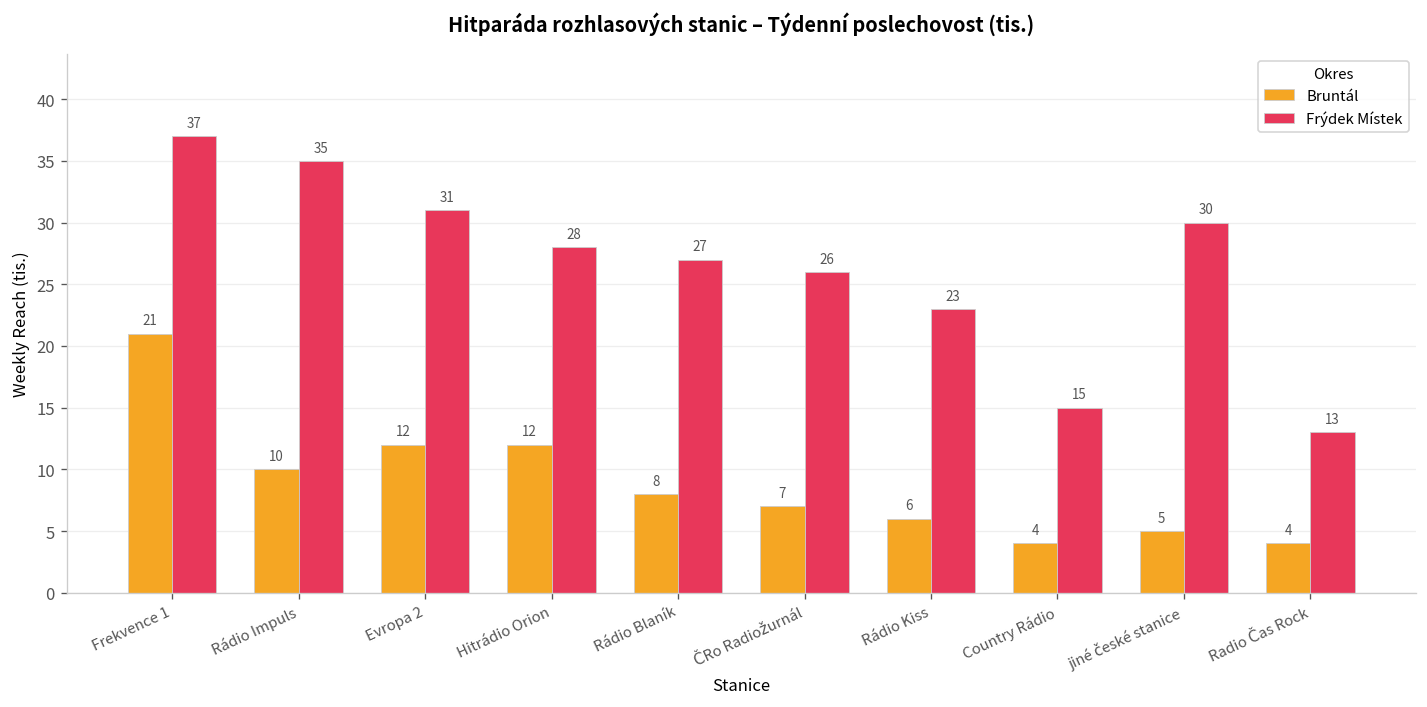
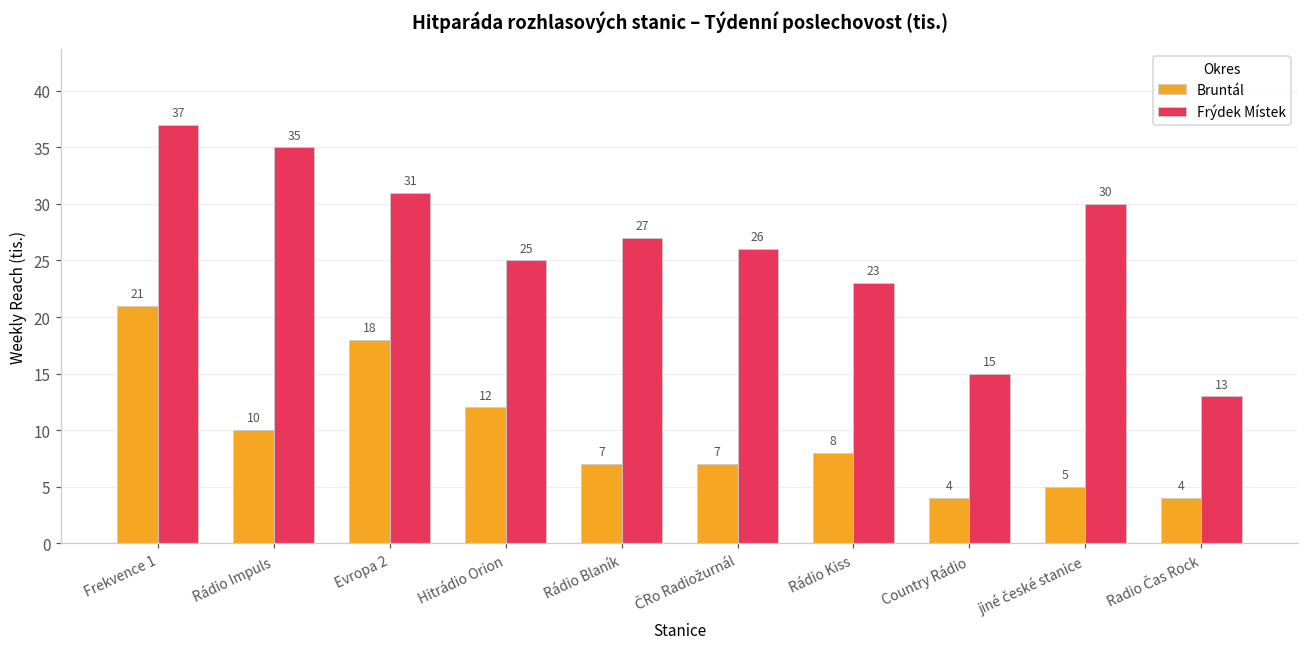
  {
    "Bruntál": {
      "Frekvence 1": 21,
      "Rádio Impuls": 10,
-     "Evropa 2": 12,
+     "Evropa 2": 18,
      "Hitrádio Orion": 12,
-     "Rádio Blaník": 8,
+     "Rádio Blaník": 7,
      "ČRo Radiožurnál": 7,
-     "Rádio Kiss": 6,
+     "Rádio Kiss": 8,
      "Country Rádio": 4,
      "jiné české stanice": 5,
      "Radio Čas Rock": 4
    },
    "Frýdek Místek": {
      "Frekvence 1": 37,
      "Rádio Impuls": 35,
      "Evropa 2": 31,
-     "Hitrádio Orion": 28,
+     "Hitrádio Orion": 25,
      "Rádio Blaník": 27,
      "ČRo Radiožurnál": 26,
      "Rádio Kiss": 23,
      "Country Rádio": 15,
      "jiné české stanice": 30,
      "Radio Čas Rock": 13
    }
  }
